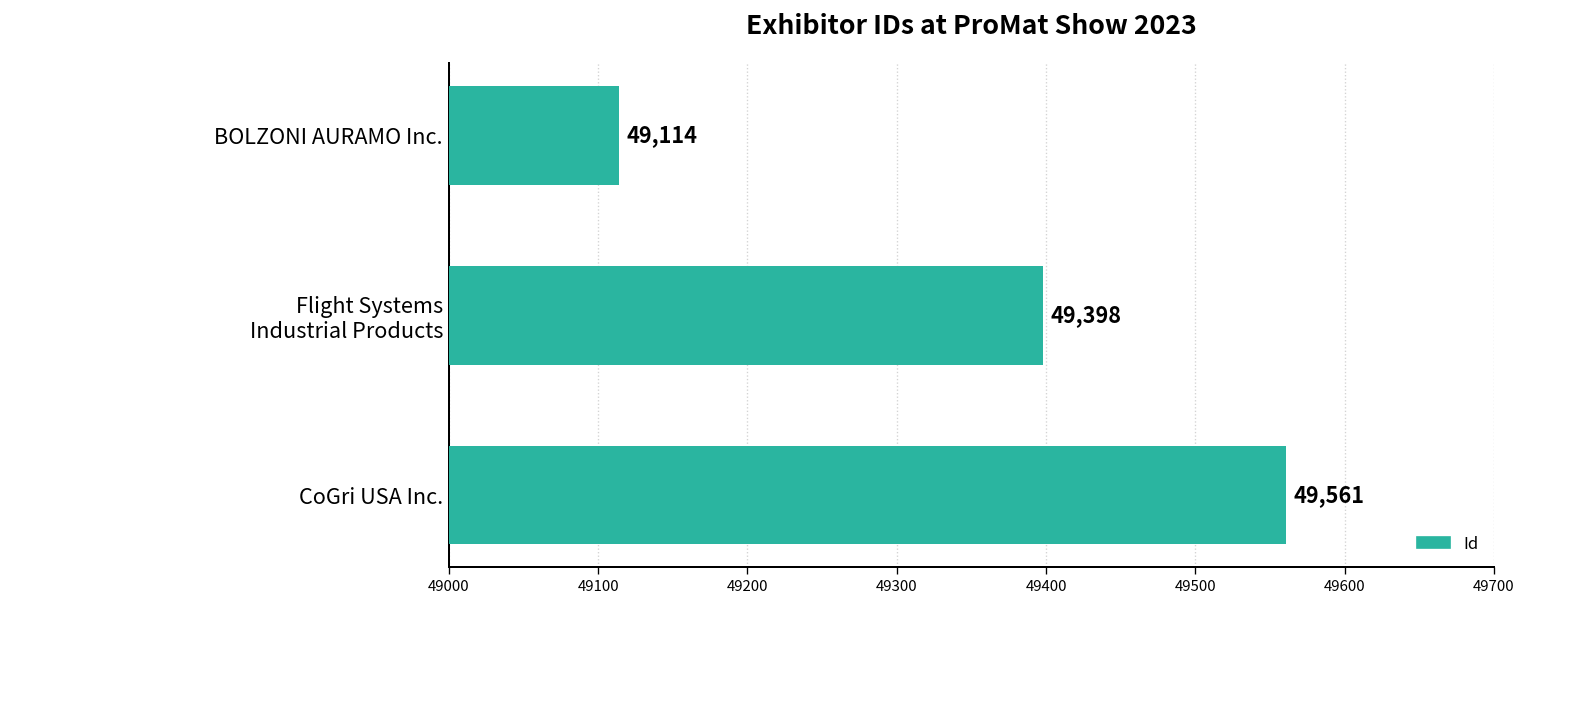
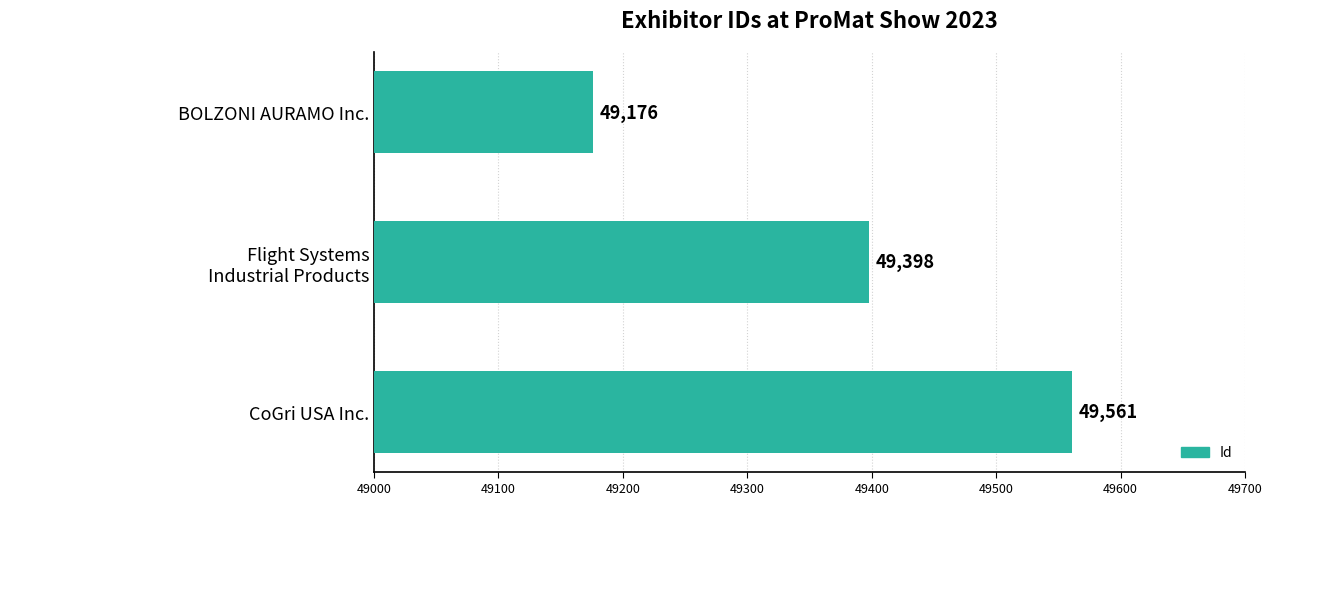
  {
-   "BOLZONI AURAMO Inc.": "49,114",
+   "BOLZONI AURAMO Inc.": "49,176",
    "Flight Systems Industrial Products": "49,398",
    "CoGri USA Inc.": "49,561"
  }
